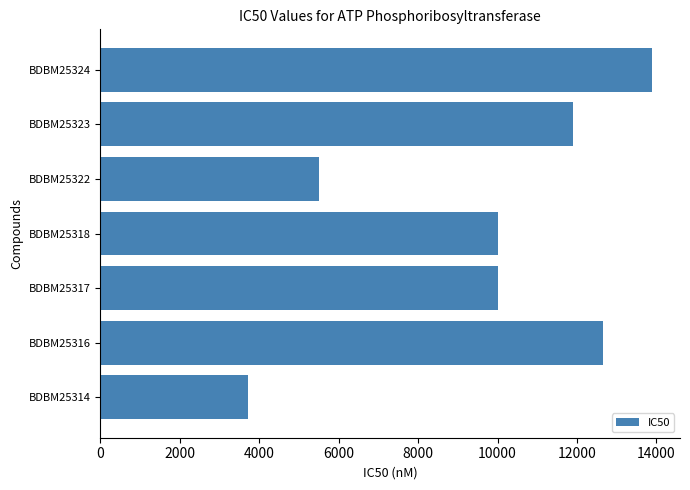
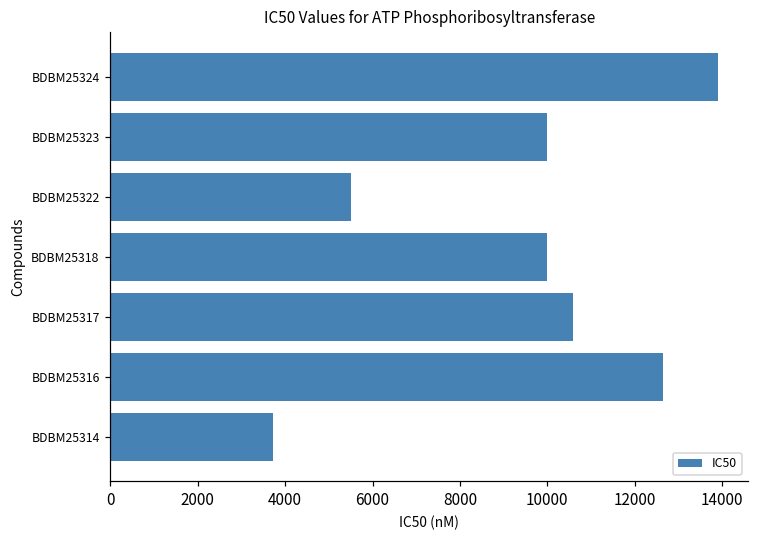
  {
    "BDBM25324": 13900,
-   "BDBM25323": 11900,
+   "BDBM25323": 10000,
    "BDBM25322": 5500,
    "BDBM25318": 10000,
-   "BDBM25317": 10000,
+   "BDBM25317": 10600,
    "BDBM25316": 12700,
    "BDBM25314": 3700
  }
